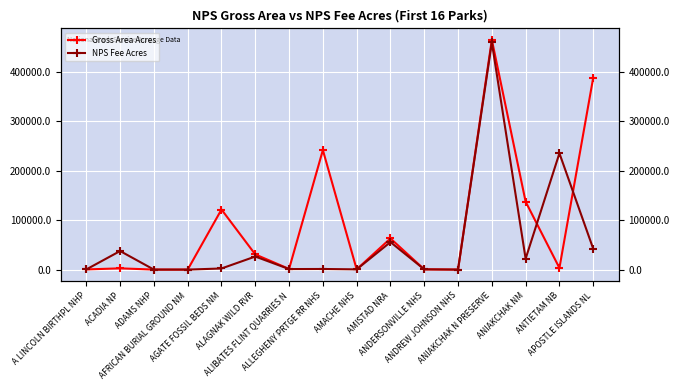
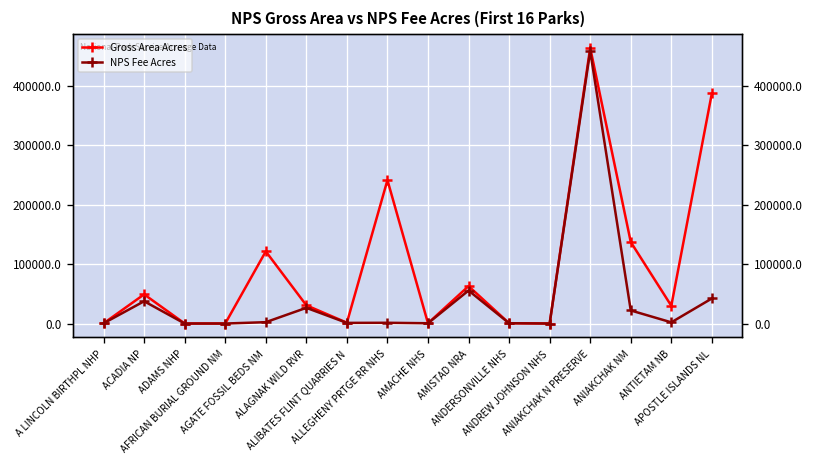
  {
    "Gross Area Acres": {
-     "ACADIA NP": 0,
+     "ACADIA NP": 50000,
      "AGATE FOSSIL BEDS NM": 120000,
      "ALLEGHENY PRTGE RR NHS": 240000,
      "AMISTAD NRA": 60000,
      "ANIAKCHAK N PRESERVE": 460000,
      "ANIAKCHAK NM": 140000,
-     "ANTIETAM NB": 0,
+     "ANTIETAM NB": 30000,
      "APOSTLE ISLANDS NL": 390000
    },
    "NPS Fee Acres": {
      "ACADIA NP": 40000,
      "AGATE FOSSIL BEDS NM": 0,
      "ALLEGHENY PRTGE RR NHS": 0,
      "AMISTAD NRA": 60000,
      "ANIAKCHAK N PRESERVE": 460000,
      "ANIAKCHAK NM": 20000,
-     "ANTIETAM NB": 230000,
+     "ANTIETAM NB": 0,
      "APOSTLE ISLANDS NL": 40000
    }
  }
